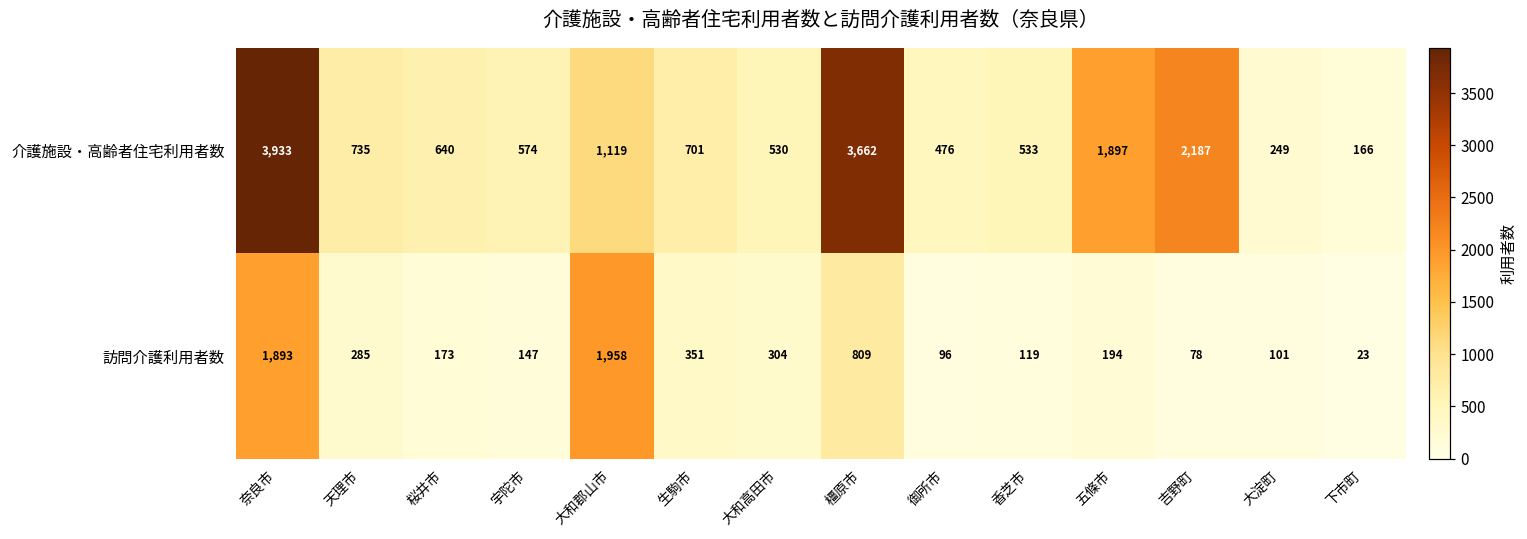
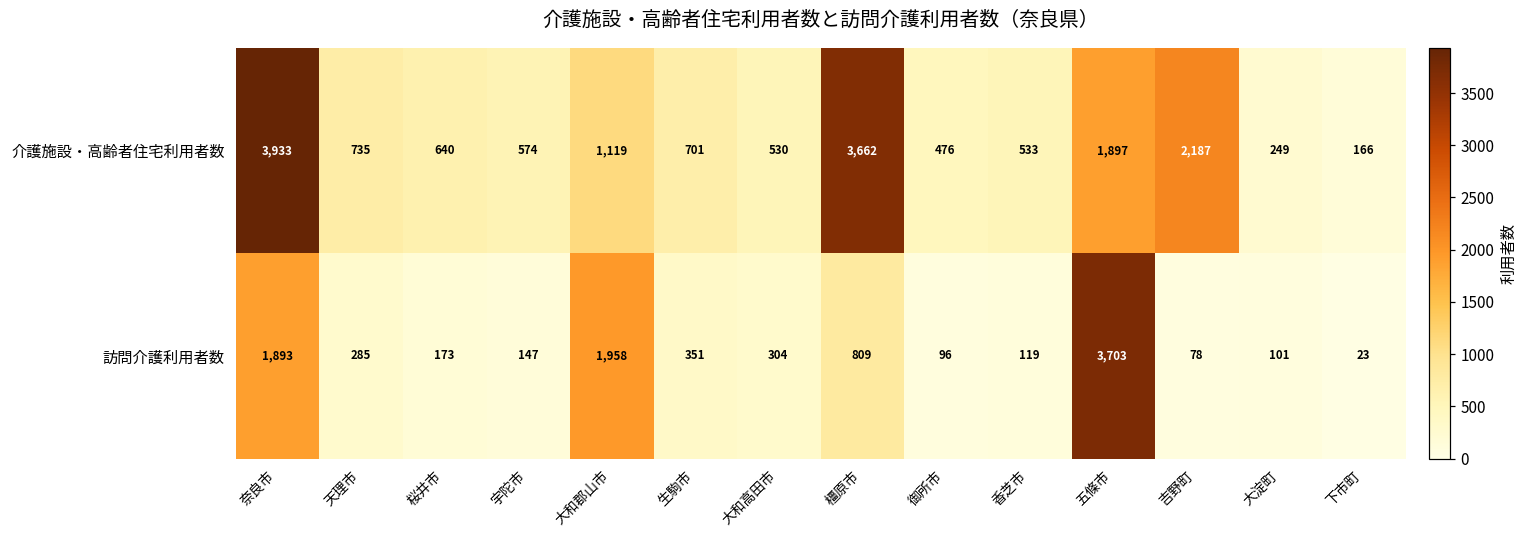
  {
    "介護施設・高齢者住宅利用者数": {
      "奈良市": "3,933",
      "天理市": "735",
      "桜井市": "640",
      "宇陀市": "574",
      "大和郡山市": "1,119",
      "生駒市": "701",
      "大和高田市": "530",
      "橿原市": "3,662",
      "御所市": "476",
      "香芝市": "533",
      "五條市": "1,897",
      "吉野町": "2,187",
      "大淀町": "249",
      "下市町": "166"
    },
    "訪問介護利用者数": {
      "奈良市": "1,893",
      "天理市": "285",
      "桜井市": "173",
      "宇陀市": "147",
      "大和郡山市": "1,958",
      "生駒市": "351",
      "大和高田市": "304",
      "橿原市": "809",
      "御所市": "96",
      "香芝市": "119",
-     "五條市": "194",
+     "五條市": "3,703",
      "吉野町": "78",
      "大淀町": "101",
      "下市町": "23"
    }
  }
